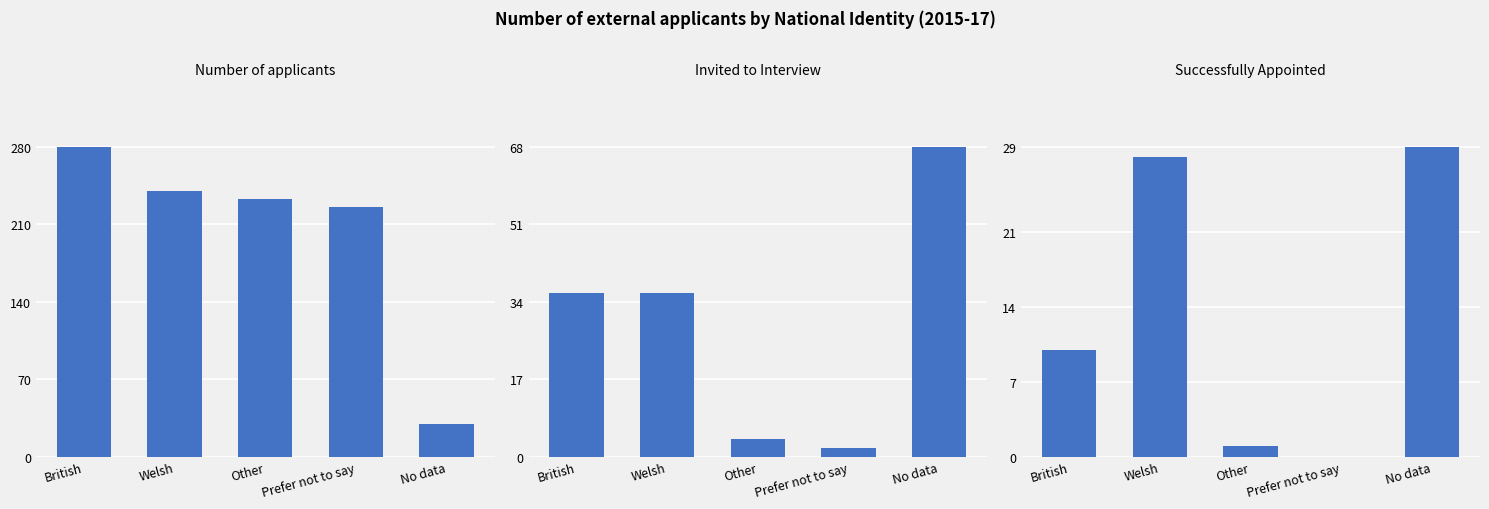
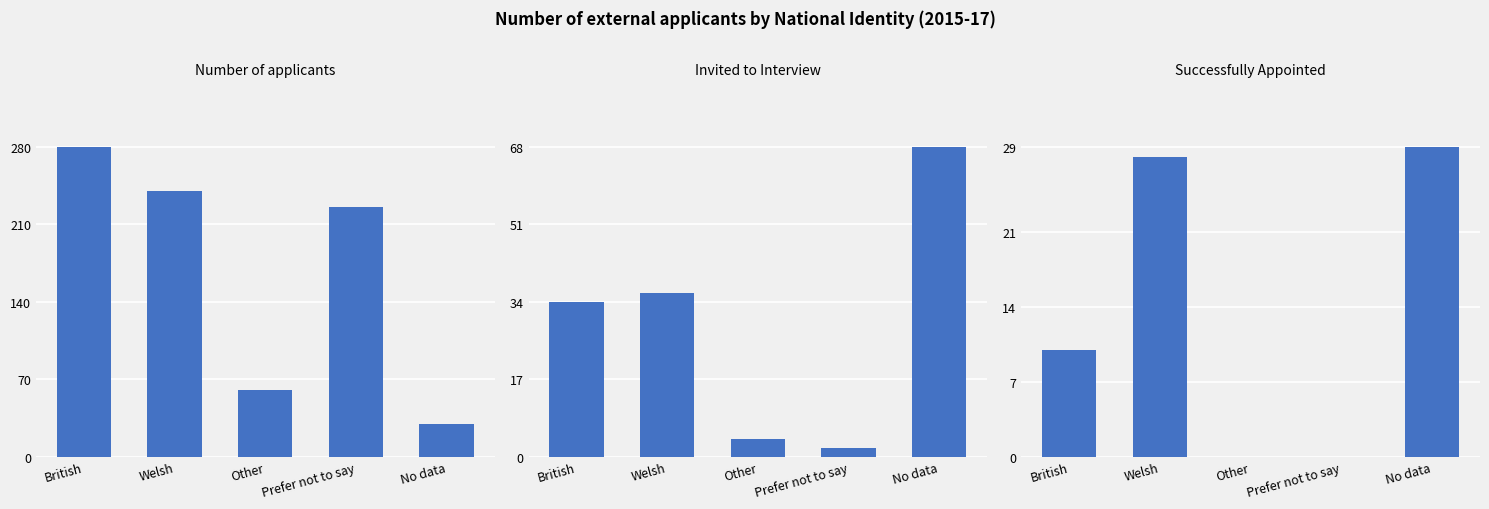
  {
    "Number of applicants": {
      "British": 280,
      "Welsh": 240,
-     "Other": 233,
+     "Other": 60,
      "Prefer not to say": 226,
      "No data": 30
    },
    "Invited to Interview": {
-     "British": 36,
+     "British": 34,
      "Welsh": 36,
      "Other": 4,
      "Prefer not to say": 2,
      "No data": 68
    },
    "Successfully Appointed": {
      "British": 10,
      "Welsh": 28,
-     "Other": 1,
+     "Other": 0,
      "Prefer not to say": 0,
      "No data": 29
    }
  }
